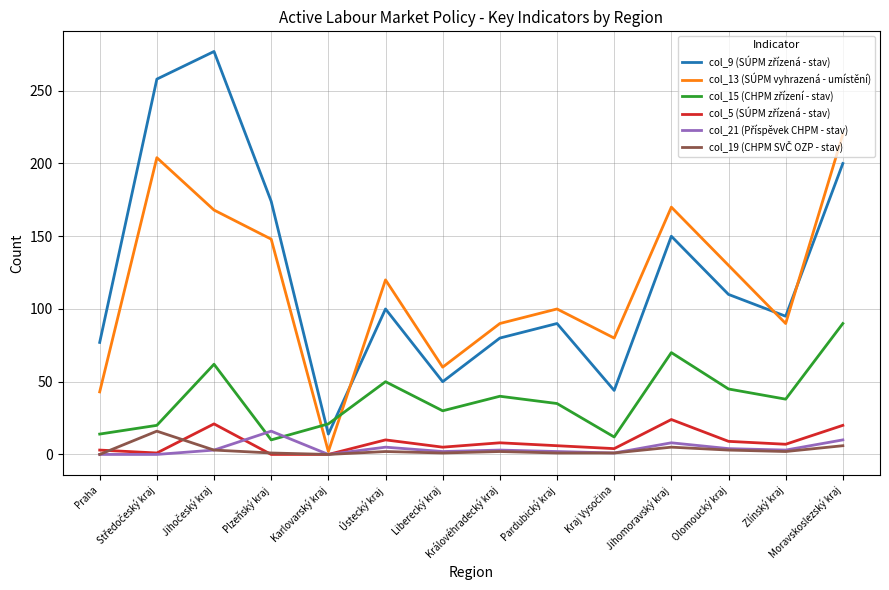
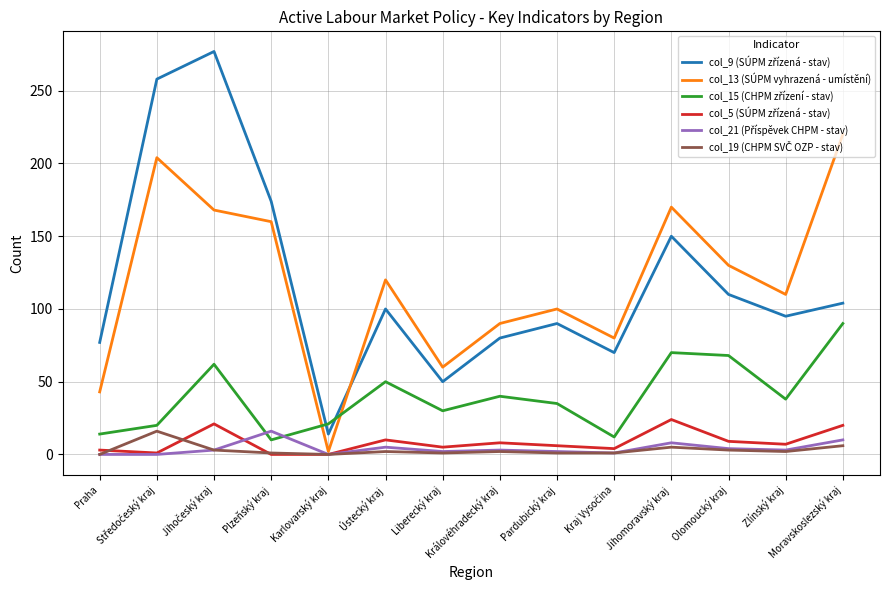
  {
    "col_9 (SÚPM zřízená - stav)": {
      "Praha": 77,
      "Středočeský kraj": 258,
      "Jihočeský kraj": 277,
      "Plzeňský kraj": 174,
      "Karlovarský kraj": 14,
      "Ústecký kraj": 100,
      "Liberecký kraj": 50,
      "Královéhradecký kraj": 80,
      "Pardubický kraj": 90,
-     "Kraj Vysočina": 44,
+     "Kraj Vysočina": 70,
      "Jihomoravský kraj": 150,
      "Olomoucký kraj": 110,
      "Zlínský kraj": 95,
-     "Moravskoslezský kraj": 200
+     "Moravskoslezský kraj": 104
    },
    "col_13 (SÚPM vyhrazená - umístění)": {
      "Praha": 43,
      "Středočeský kraj": 204,
      "Jihočeský kraj": 168,
-     "Plzeňský kraj": 148,
+     "Plzeňský kraj": 160,
      "Karlovarský kraj": 2,
      "Ústecký kraj": 120,
      "Liberecký kraj": 60,
      "Královéhradecký kraj": 90,
      "Pardubický kraj": 100,
      "Kraj Vysočina": 80,
      "Jihomoravský kraj": 170,
      "Olomoucký kraj": 130,
-     "Zlínský kraj": 90
+     "Zlínský kraj": 110
    },
    "col_15 (CHPM zřízení - stav)": {
      "Praha": 14,
      "Středočeský kraj": 20,
      "Jihočeský kraj": 62,
      "Plzeňský kraj": 10,
      "Karlovarský kraj": 21,
      "Ústecký kraj": 50,
      "Liberecký kraj": 30,
      "Královéhradecký kraj": 40,
      "Pardubický kraj": 35,
      "Kraj Vysočina": 12,
      "Jihomoravský kraj": 70,
-     "Olomoucký kraj": 45,
+     "Olomoucký kraj": 68,
      "Zlínský kraj": 38,
      "Moravskoslezský kraj": 90
    },
    "col_5 (SÚPM zřízená - stav)": {
      "Praha": 3,
      "Jihočeský kraj": 21,
      "Ústecký kraj": 10,
      "Liberecký kraj": 5,
      "Královéhradecký kraj": 8,
      "Pardubický kraj": 6,
      "Kraj Vysočina": 4,
      "Jihomoravský kraj": 24,
      "Olomoucký kraj": 9,
      "Zlínský kraj": 7,
      "Moravskoslezský kraj": 20
    },
    "col_21 (Příspěvek CHPM - stav)": {
      "Plzeňský kraj": 16,
      "Ústecký kraj": 5,
      "Jihomoravský kraj": 8,
      "Moravskoslezský kraj": 10
    },
    "col_19 (CHPM SVČ OZP - stav)": {
      "Středočeský kraj": 16,
      "Ústecký kraj": 2,
      "Jihomoravský kraj": 5,
      "Moravskoslezský kraj": 6
    }
  }
